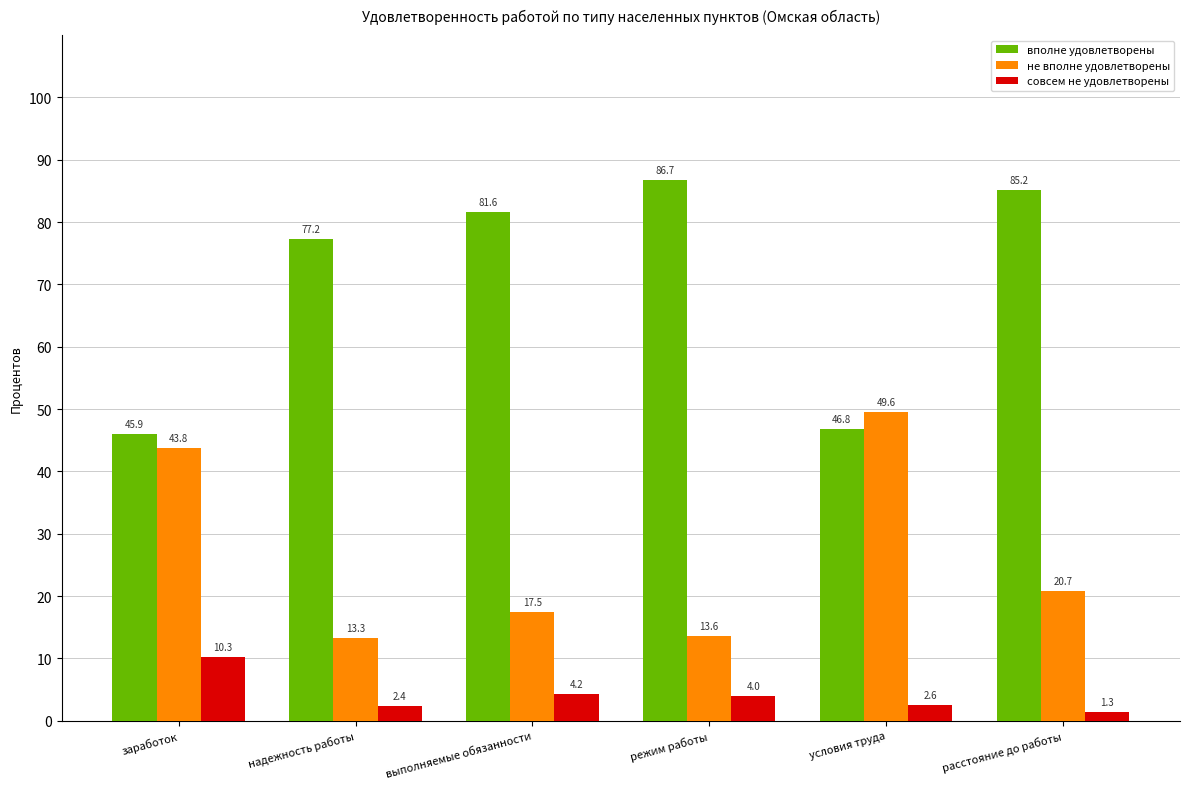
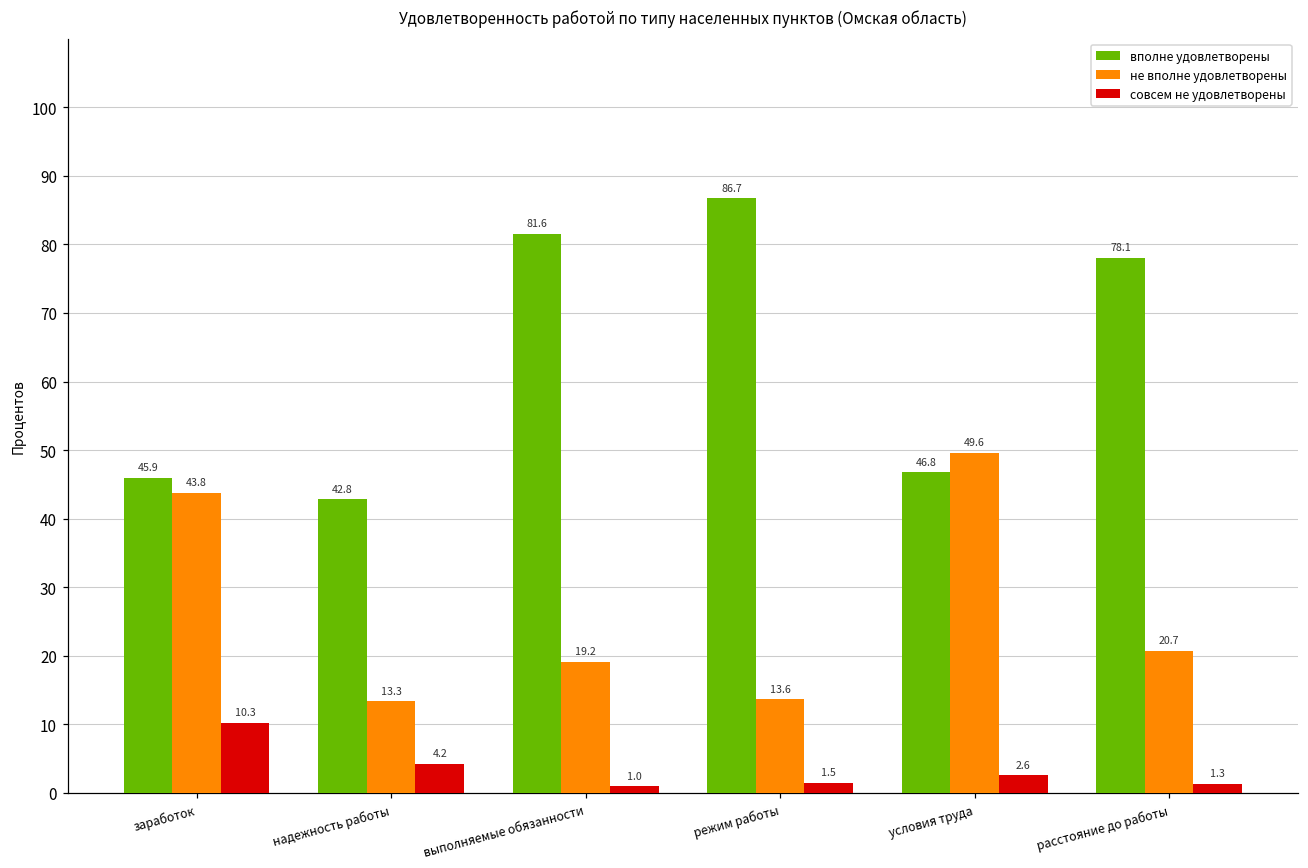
  {
    "вполне удовлетворены": {
      "заработок": 45.9,
-     "надежность работы": 77.2,
+     "надежность работы": 42.8,
      "выполняемые обязанности": 81.6,
      "режим работы": 86.7,
      "условия труда": 46.8,
-     "расстояние до работы": 85.2
+     "расстояние до работы": 78.1
    },
    "не вполне удовлетворены": {
      "заработок": 43.8,
      "надежность работы": 13.3,
-     "выполняемые обязанности": 17.5,
+     "выполняемые обязанности": 19.2,
      "режим работы": 13.6,
      "условия труда": 49.6,
      "расстояние до работы": 20.7
    },
    "совсем не удовлетворены": {
      "заработок": 10.3,
-     "надежность работы": 2.4,
-     "выполняемые обязанности": 4.2,
-     "режим работы": 4.0,
+     "надежность работы": 4.2,
+     "выполняемые обязанности": 1.0,
+     "режим работы": 1.5,
      "условия труда": 2.6,
      "расстояние до работы": 1.3
    }
  }
